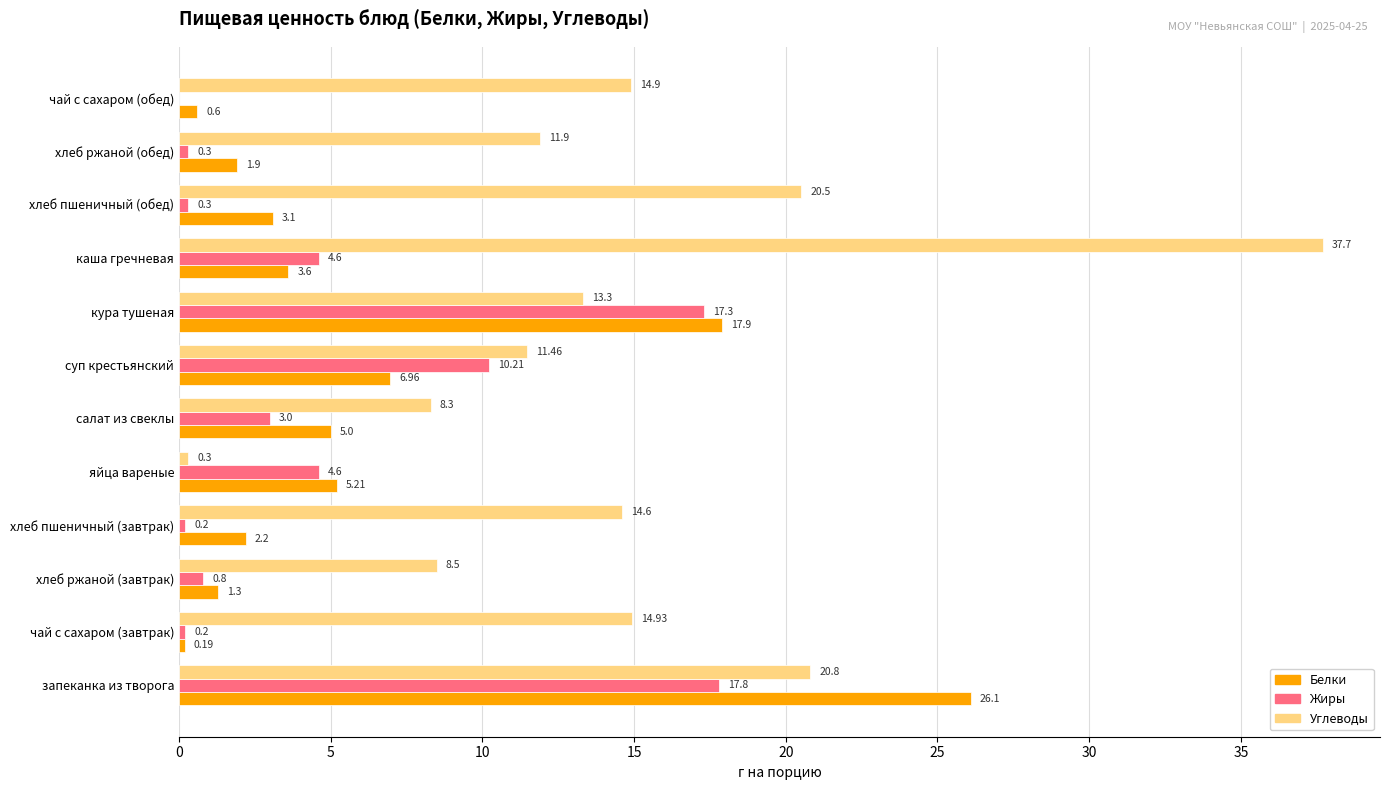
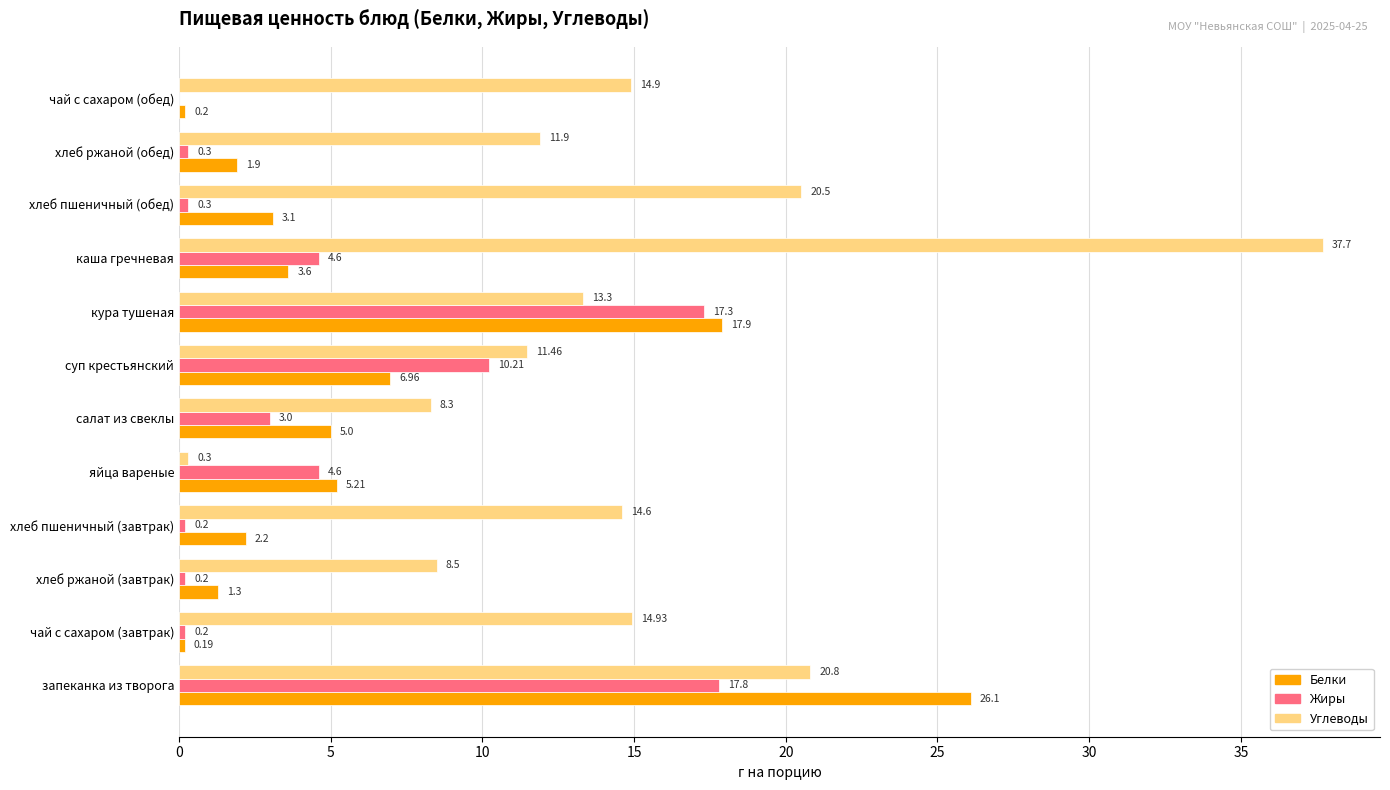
  {
    "Белки": {
-     "чай с сахаром (обед)": 0.6,
+     "чай с сахаром (обед)": 0.2,
      "хлеб ржаной (обед)": 1.9,
      "хлеб пшеничный (обед)": 3.1,
      "каша гречневая": 3.6,
      "кура тушеная": 17.9,
      "суп крестьянский": 6.96,
      "салат из свеклы": 5.0,
      "яйца вареные": 5.21,
      "хлеб пшеничный (завтрак)": 2.2,
      "хлеб ржаной (завтрак)": 1.3,
      "чай с сахаром (завтрак)": 0.19,
      "запеканка из творога": 26.1
    },
    "Жиры": {
      "хлеб ржаной (обед)": 0.3,
      "хлеб пшеничный (обед)": 0.3,
      "каша гречневая": 4.6,
      "кура тушеная": 17.3,
      "суп крестьянский": 10.21,
      "салат из свеклы": 3.0,
      "яйца вареные": 4.6,
      "хлеб пшеничный (завтрак)": 0.2,
-     "хлеб ржаной (завтрак)": 0.8,
+     "хлеб ржаной (завтрак)": 0.2,
      "чай с сахаром (завтрак)": 0.2,
      "запеканка из творога": 17.8
    },
    "Углеводы": {
      "чай с сахаром (обед)": 14.9,
      "хлеб ржаной (обед)": 11.9,
      "хлеб пшеничный (обед)": 20.5,
      "каша гречневая": 37.7,
      "кура тушеная": 13.3,
      "суп крестьянский": 11.46,
      "салат из свеклы": 8.3,
      "яйца вареные": 0.3,
      "хлеб пшеничный (завтрак)": 14.6,
      "хлеб ржаной (завтрак)": 8.5,
      "чай с сахаром (завтрак)": 14.93,
      "запеканка из творога": 20.8
    }
  }
